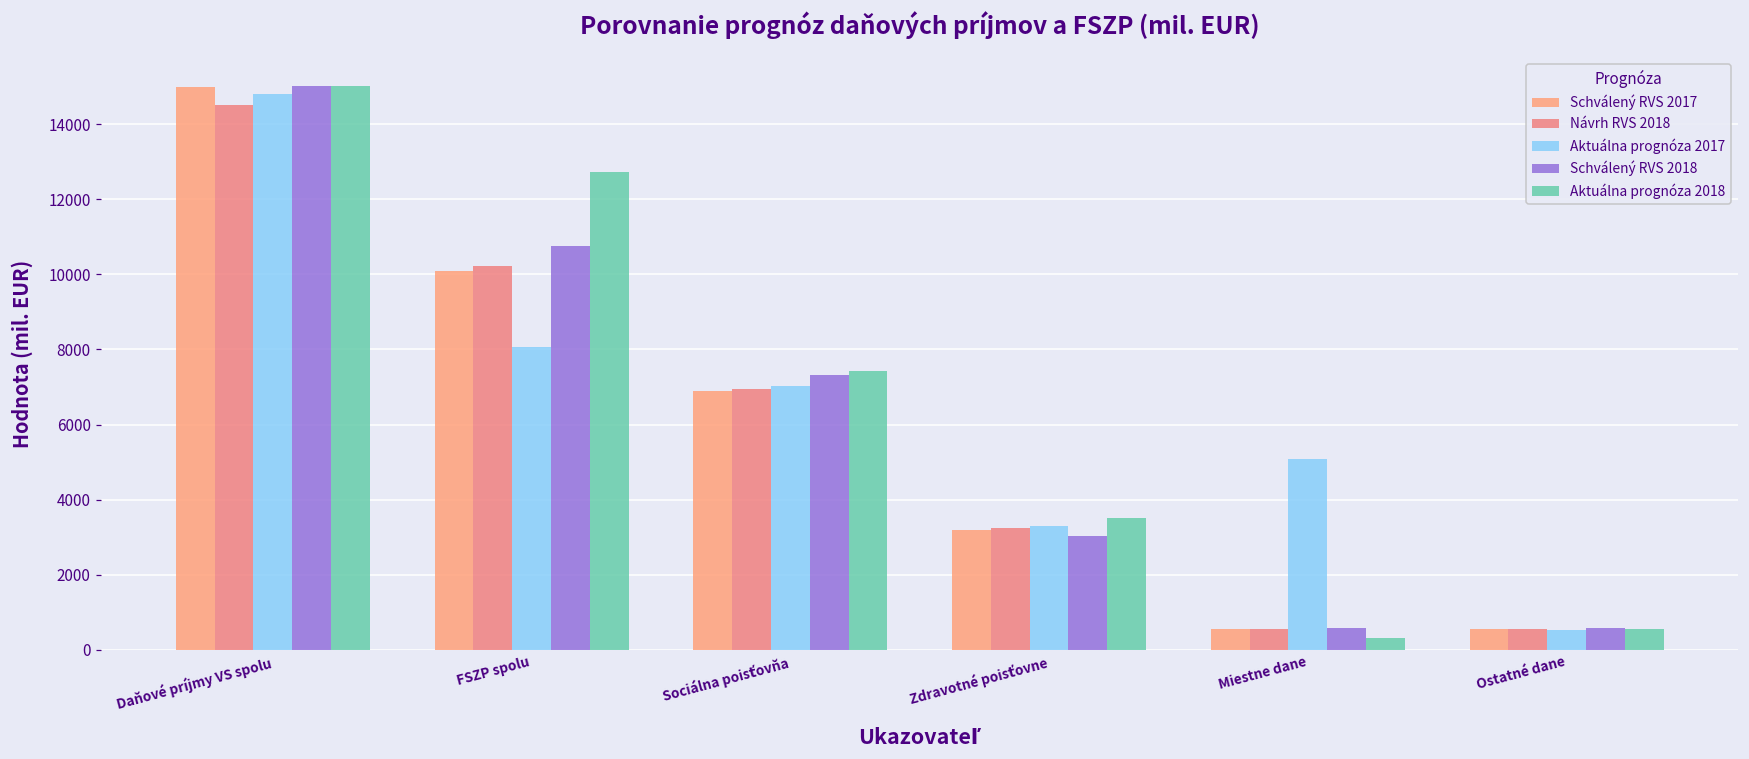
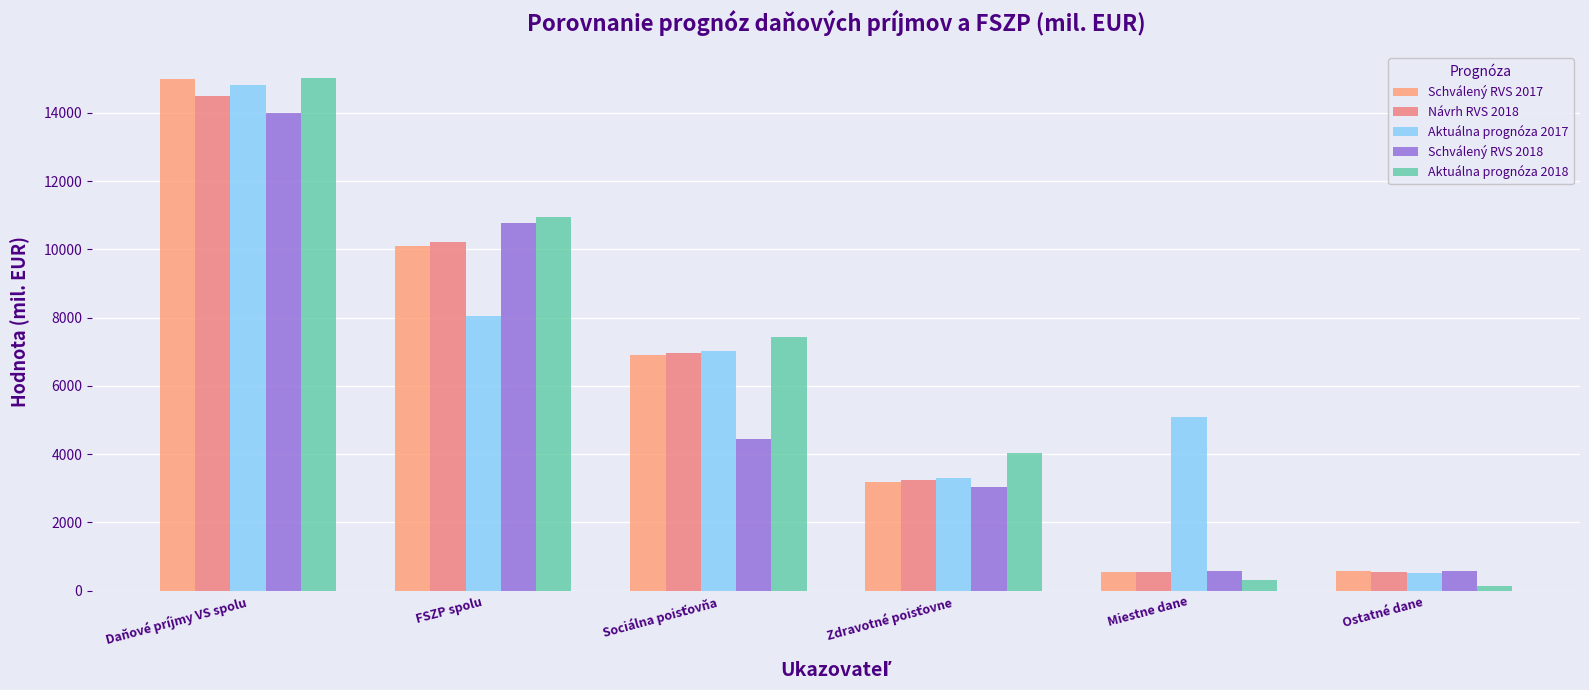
  {
    "Aktuálna prognóza 2017": {
      "Daňové príjmy VS spolu": 14800,
      "FSZP spolu": 8100,
      "Sociálna poisťovňa": 7000,
      "Zdravotné poisťovne": 3300,
      "Miestne dane": 5100,
      "Ostatné dane": 500
    },
    "Schválený RVS 2018": {
-     "Daňové príjmy VS spolu": 15000,
+     "Daňové príjmy VS spolu": 14000,
      "FSZP spolu": 10800,
-     "Sociálna poisťovňa": 7300,
+     "Sociálna poisťovňa": 4400,
      "Zdravotné poisťovne": 3000,
      "Miestne dane": 600,
      "Ostatné dane": 600
    },
    "Aktuálna prognóza 2018": {
      "Daňové príjmy VS spolu": 15000,
-     "FSZP spolu": 12700,
+     "FSZP spolu": 10900,
      "Sociálna poisťovňa": 7400,
-     "Zdravotné poisťovne": 3500,
+     "Zdravotné poisťovne": 4000,
      "Miestne dane": 300,
-     "Ostatné dane": 600
+     "Ostatné dane": 100
    }
  }
